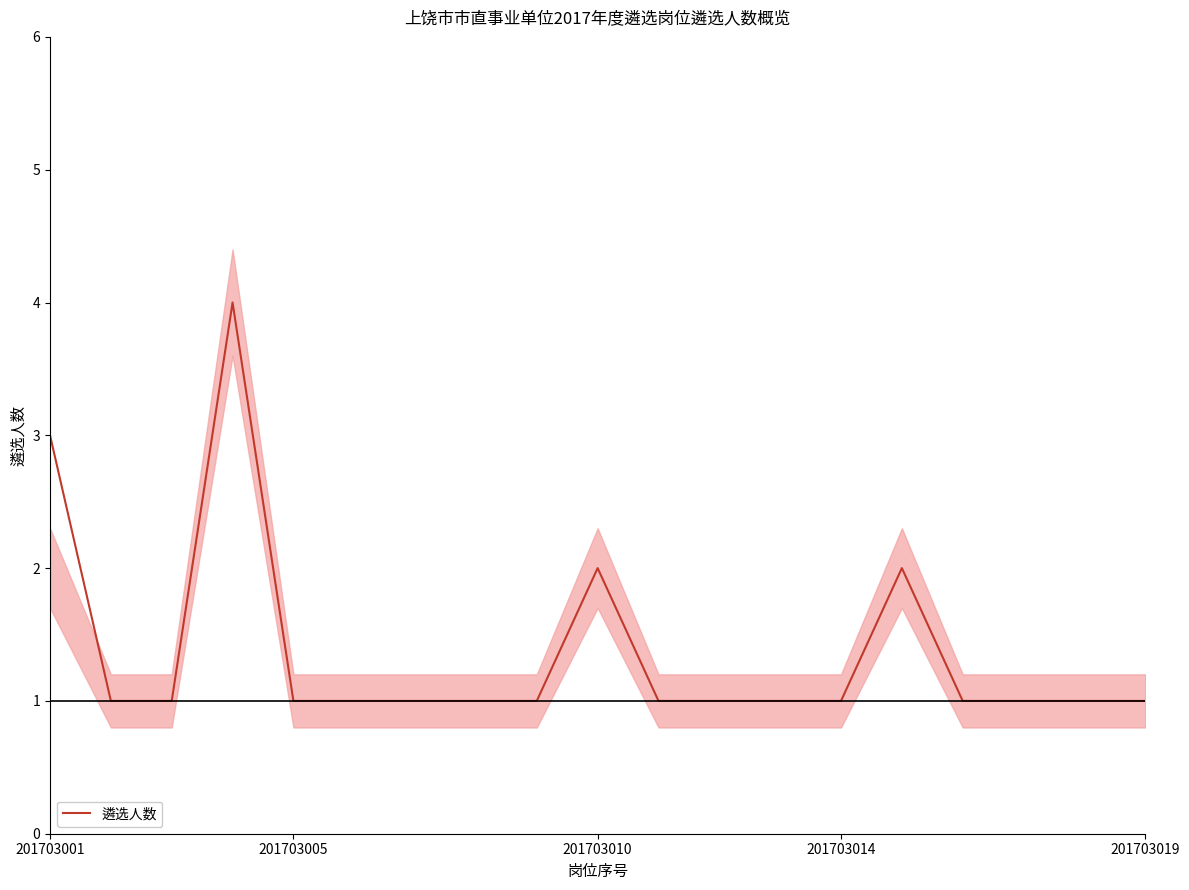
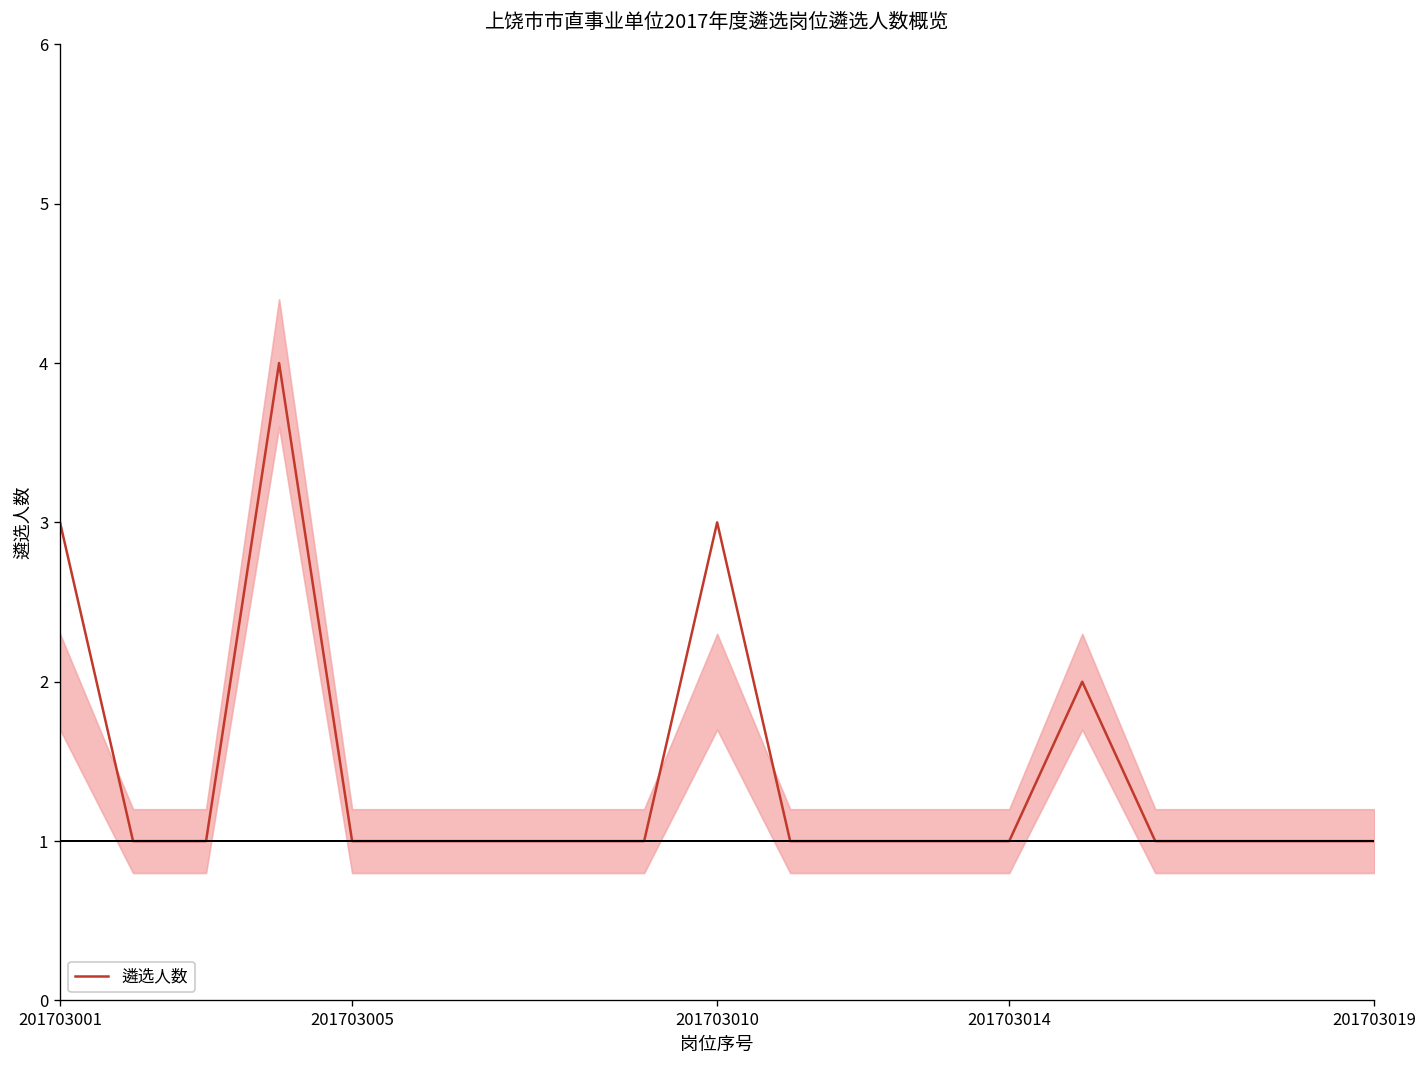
  {
    "遴选人数": {
      "201703001": 3,
      "201703005": 1,
-     "201703010": 2,
+     "201703010": 3,
      "201703014": 1,
      "201703019": 1
    }
  }
